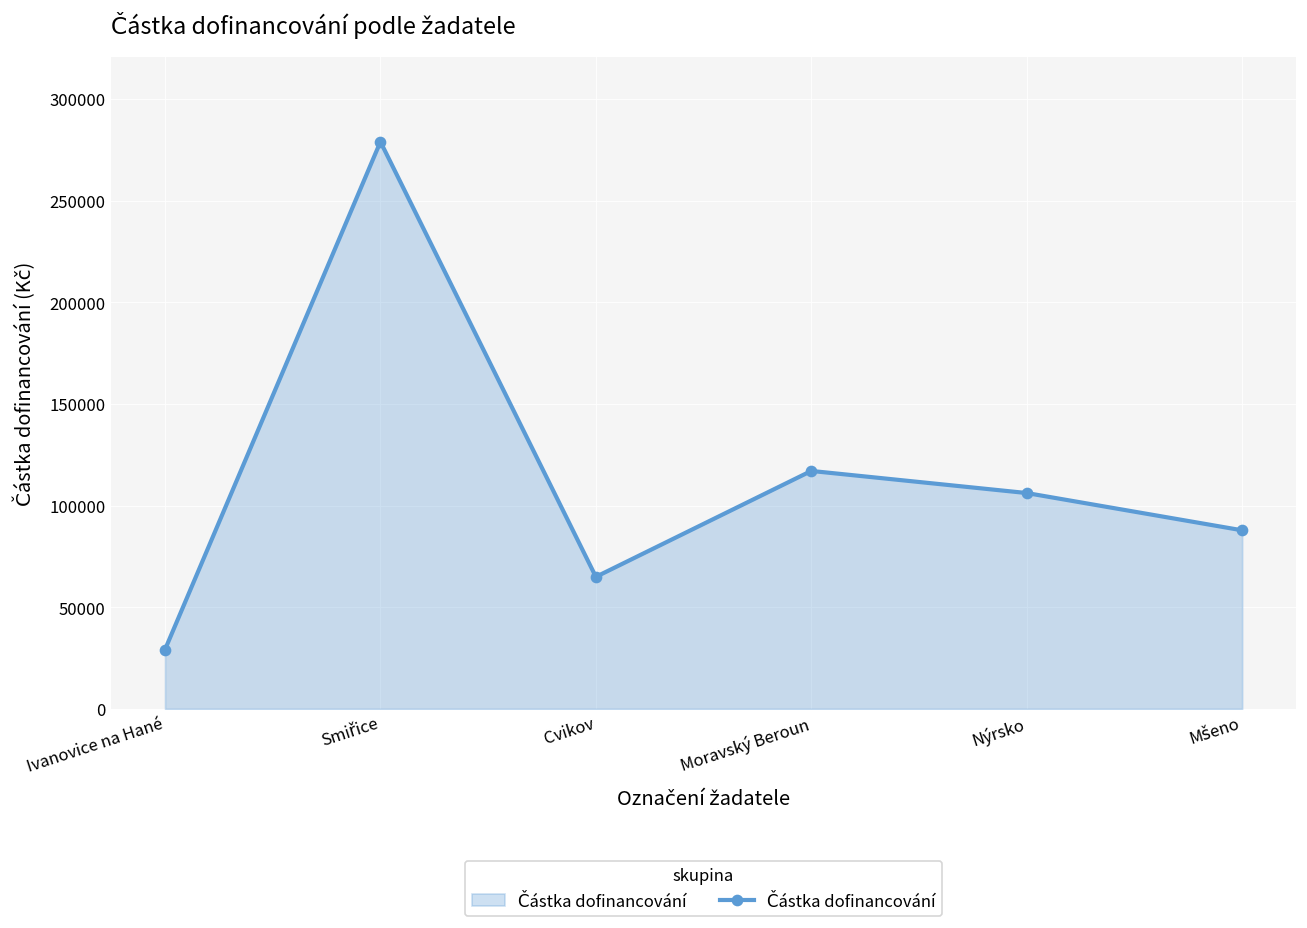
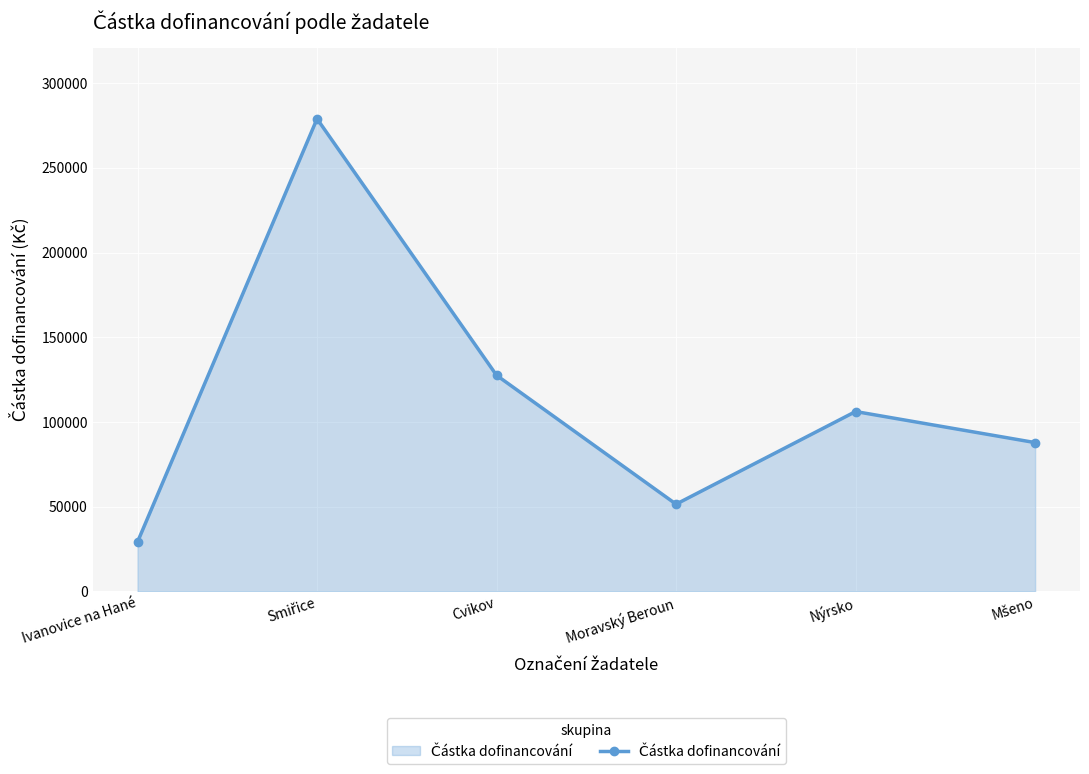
  {
    "Ivanovice na Hané": 29000,
    "Smiřice": 279000,
-   "Cvikov": 65000,
-   "Moravský Beroun": 117000,
+   "Cvikov": 128000,
+   "Moravský Beroun": 52000,
    "Nýrsko": 106000,
    "Mšeno": 88000
  }
